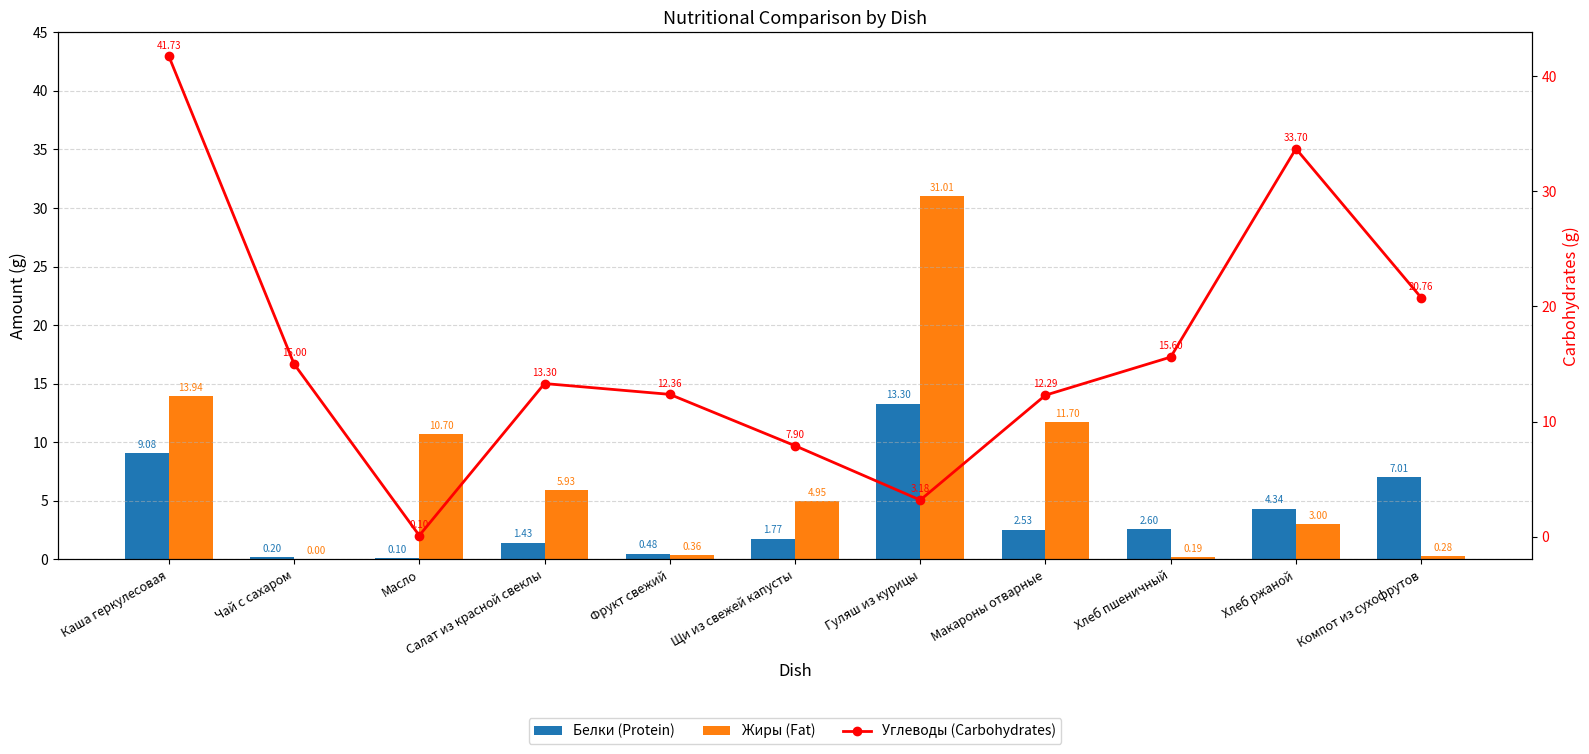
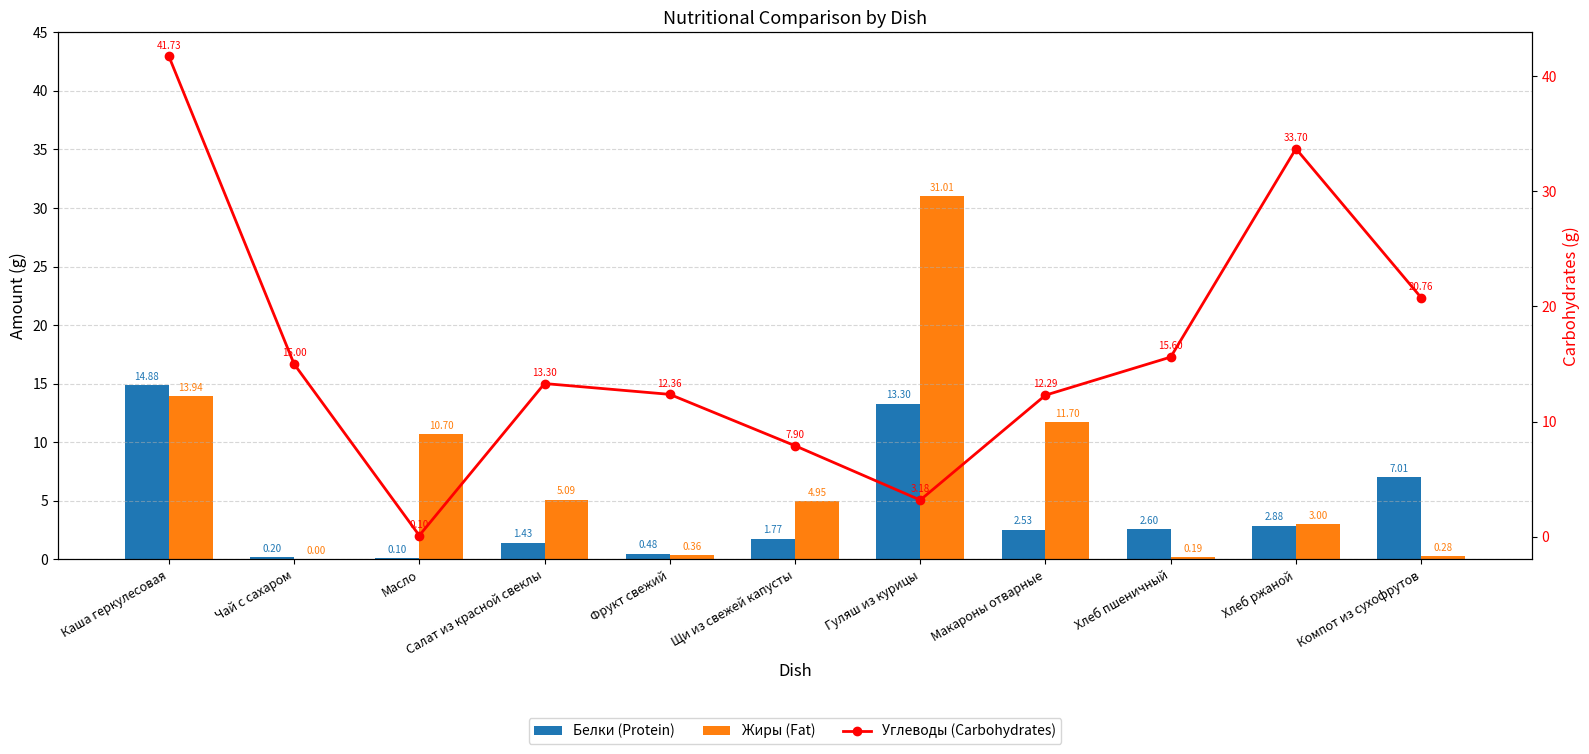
  {
    "Белки (Protein)": {
-     "Каша геркулесовая": 9.08,
+     "Каша геркулесовая": 14.88,
      "Чай с сахаром": 0.20,
      "Масло": 0.10,
      "Салат из красной свеклы": 1.43,
      "Фрукт свежий": 0.48,
      "Щи из свежей капусты": 1.77,
      "Гуляш из курицы": 13.30,
      "Макароны отварные": 2.53,
      "Хлеб пшеничный": 2.60,
-     "Хлеб ржаной": 4.34,
+     "Хлеб ржаной": 2.88,
      "Компот из сухофрутов": 7.01
    },
    "Жиры (Fat)": {
      "Каша геркулесовая": 13.94,
      "Чай с сахаром": 0.00,
      "Масло": 10.70,
-     "Салат из красной свеклы": 5.93,
+     "Салат из красной свеклы": 5.09,
      "Фрукт свежий": 0.36,
      "Щи из свежей капусты": 4.95,
      "Гуляш из курицы": 31.01,
      "Макароны отварные": 11.70,
      "Хлеб пшеничный": 0.19,
      "Хлеб ржаной": 3.00,
      "Компот из сухофрутов": 0.28
    },
    "Углеводы (Carbohydrates)": {
      "Каша геркулесовая": 41.73,
      "Чай с сахаром": 15.00,
      "Масло": 0.10,
      "Салат из красной свеклы": 13.30,
      "Фрукт свежий": 12.36,
      "Щи из свежей капусты": 7.90,
      "Гуляш из курицы": 3.18,
      "Макароны отварные": 12.29,
      "Хлеб пшеничный": 15.60,
      "Хлеб ржаной": 33.70,
      "Компот из сухофрутов": 20.76
    }
  }
